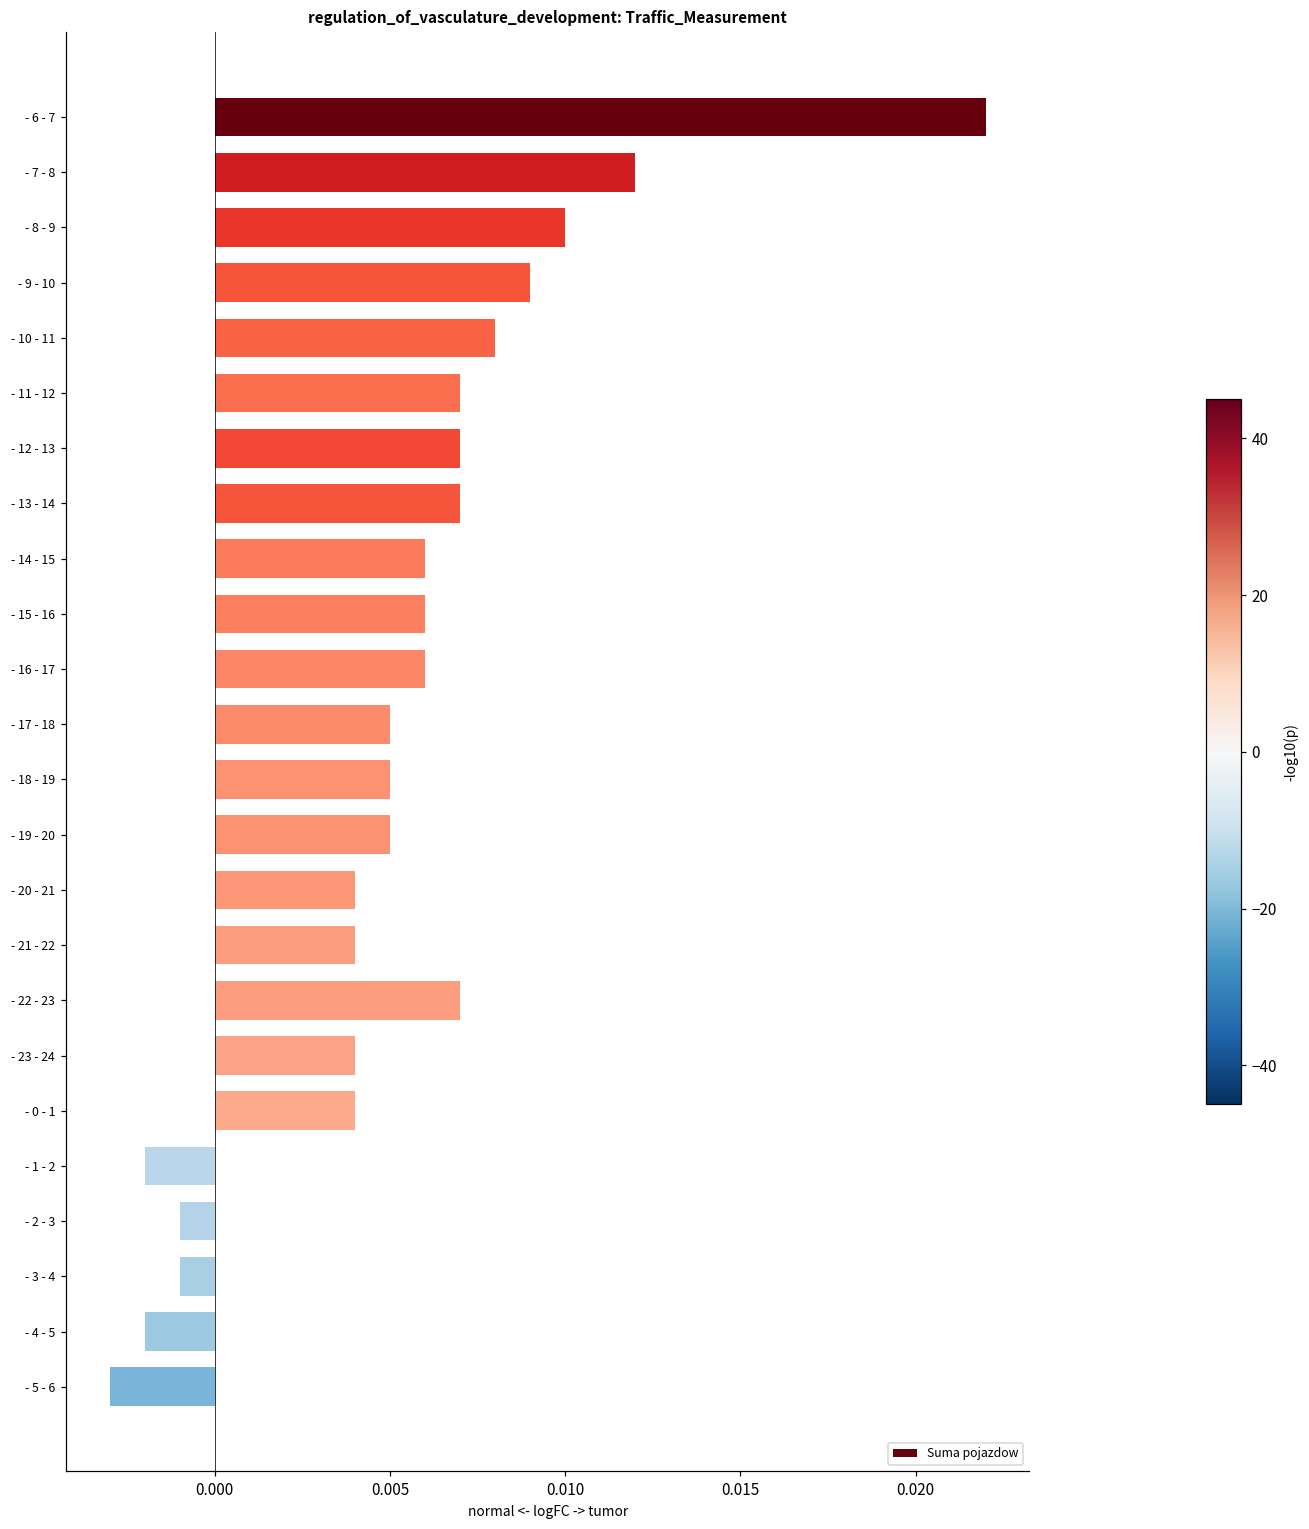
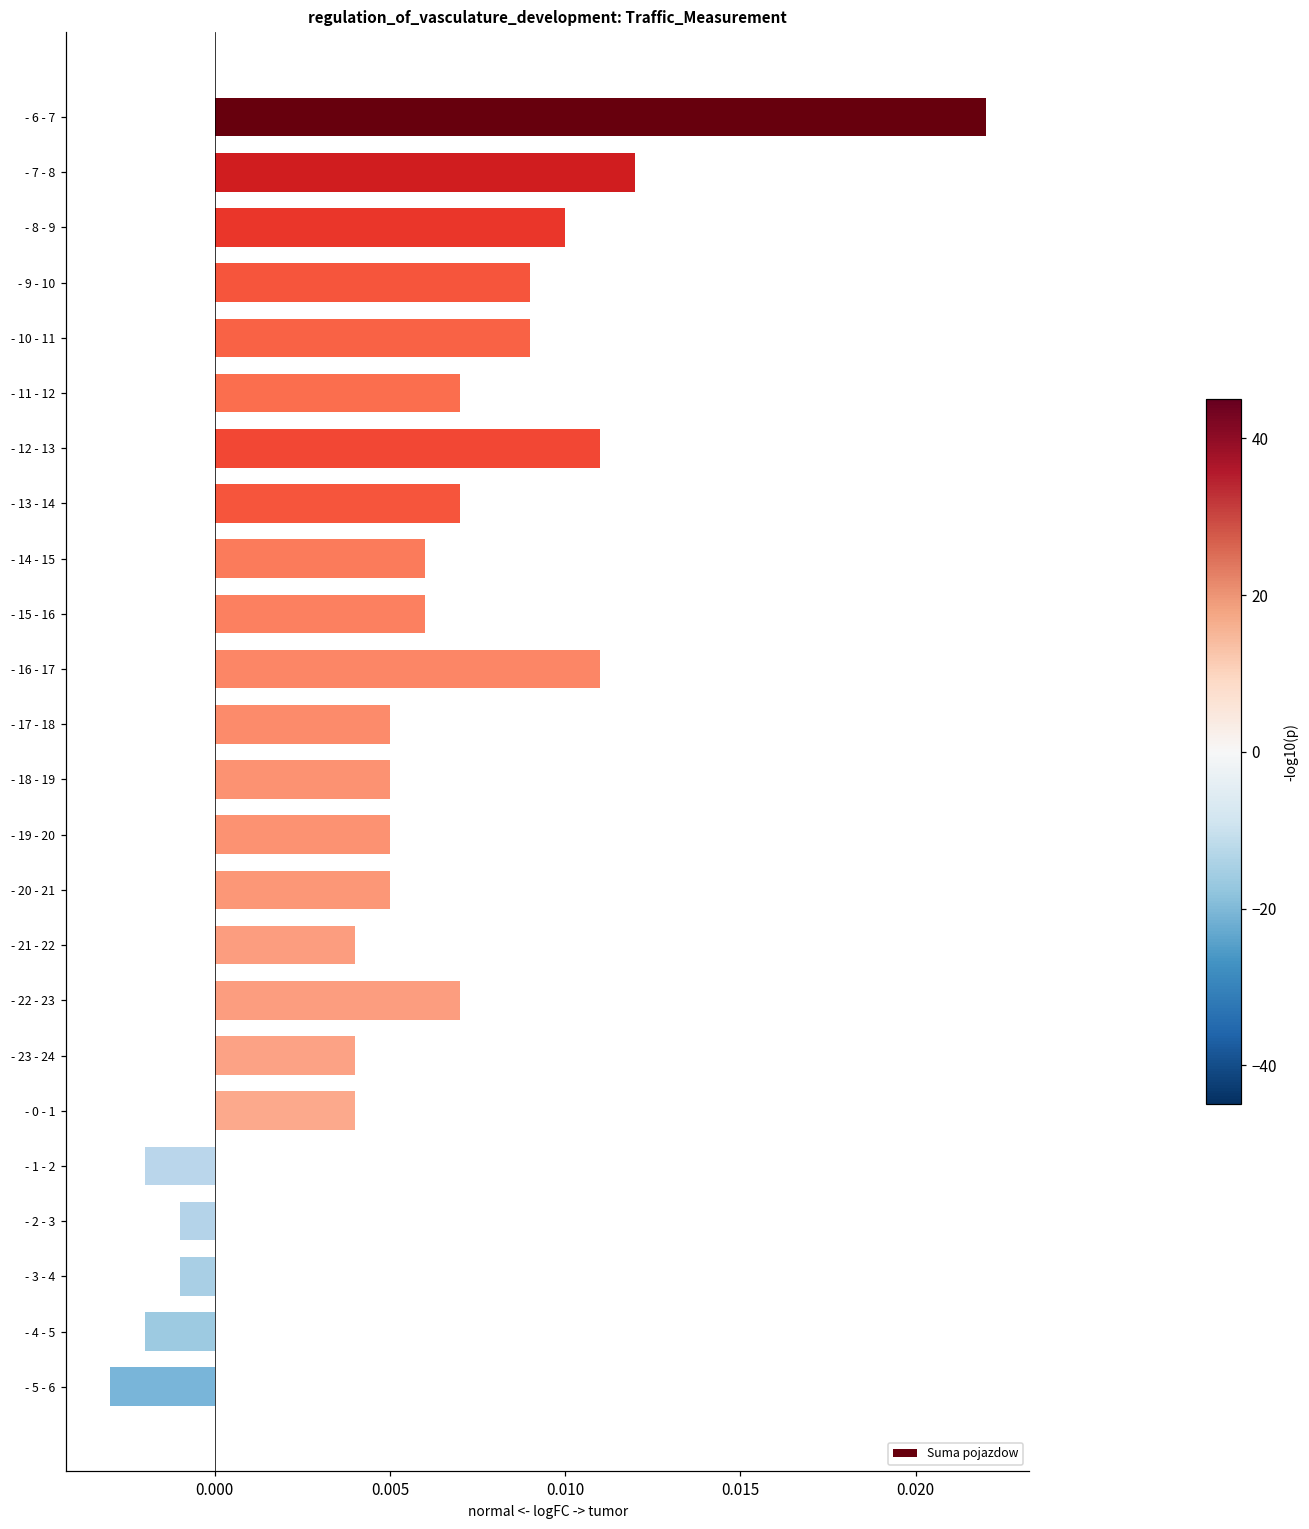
  {
    "- 6 - 7": 0.022,
    "- 7 - 8": 0.012,
    "- 8 - 9": 0.010,
    "- 9 - 10": 0.009,
-   "- 10 - 11": 0.008,
+   "- 10 - 11": 0.009,
    "- 11 - 12": 0.007,
-   "- 12 - 13": 0.007,
+   "- 12 - 13": 0.011,
    "- 13 - 14": 0.007,
    "- 14 - 15": 0.006,
    "- 15 - 16": 0.006,
-   "- 16 - 17": 0.006,
+   "- 16 - 17": 0.011,
    "- 17 - 18": 0.005,
    "- 18 - 19": 0.005,
    "- 19 - 20": 0.005,
-   "- 20 - 21": 0.004,
+   "- 20 - 21": 0.005,
    "- 21 - 22": 0.004,
    "- 22 - 23": 0.007,
    "- 23 - 24": 0.004,
    "- 0 - 1": 0.004,
    "- 1 - 2": -0.002,
    "- 2 - 3": -0.001,
    "- 3 - 4": -0.001,
    "- 4 - 5": -0.002,
    "- 5 - 6": -0.003
  }
